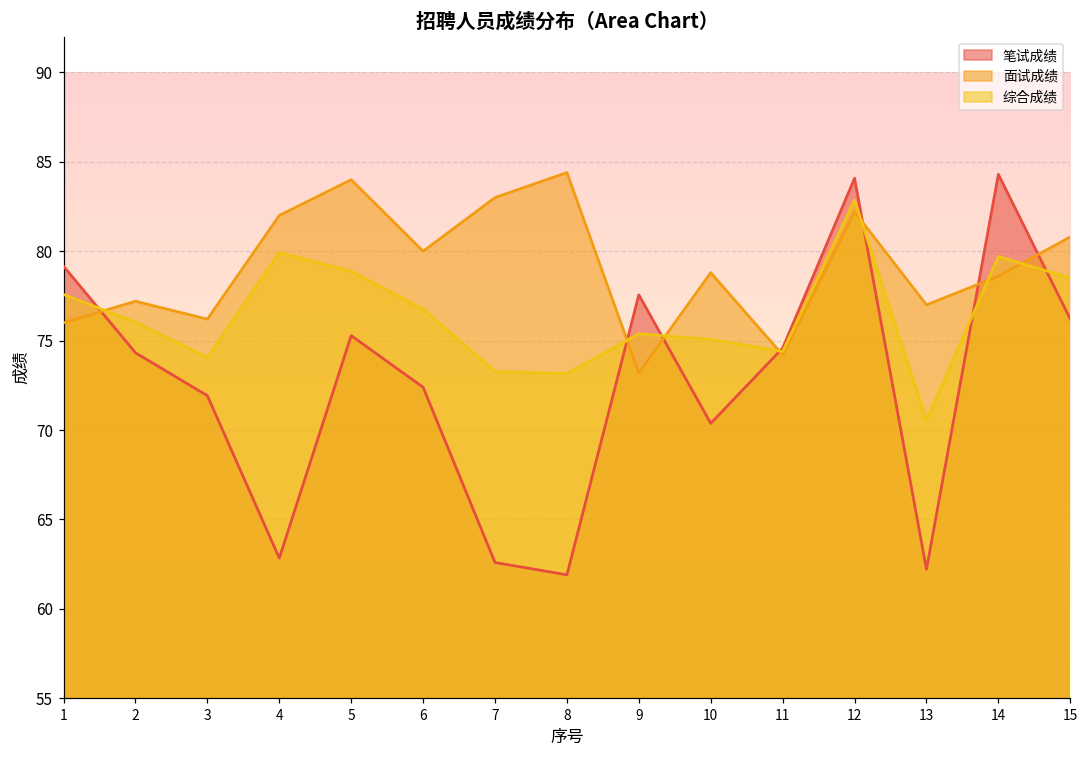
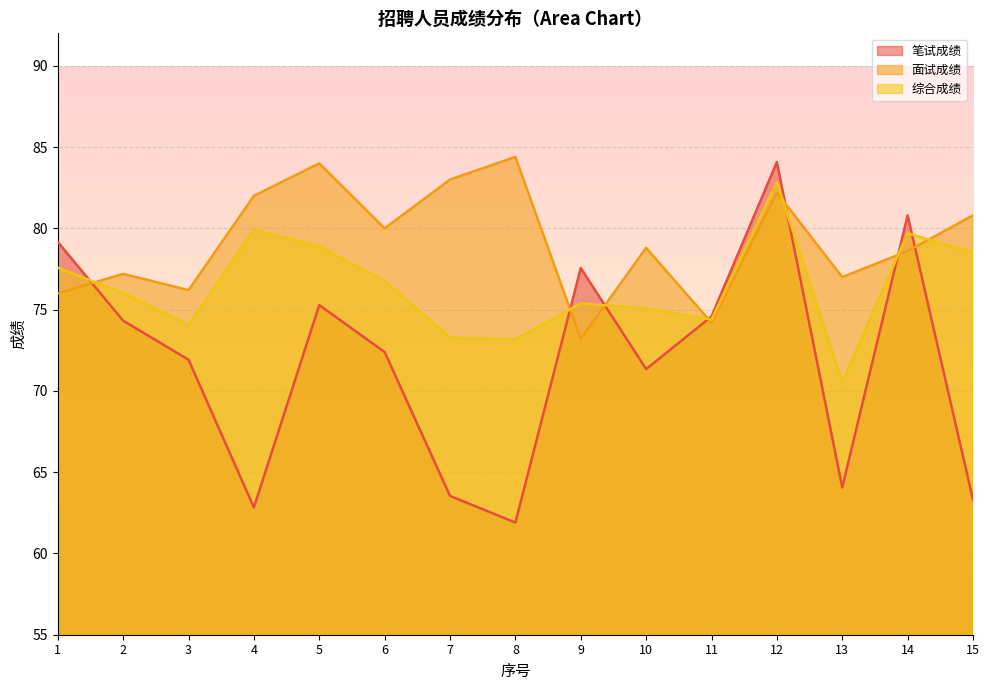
  {
    "笔试成绩": {
      "1": 79.2,
      "2": 74.3,
      "3": 71.9,
      "4": 62.8,
      "5": 75.3,
      "6": 72.4,
-     "7": 62.6,
+     "7": 63.5,
      "8": 61.9,
      "9": 77.6,
-     "10": 70.4,
+     "10": 71.3,
      "11": 74.6,
      "12": 84.1,
-     "13": 62.2,
-     "14": 84.3,
-     "15": 76.2
+     "13": 64.1,
+     "14": 80.8,
+     "15": 63.3
    }
  }
